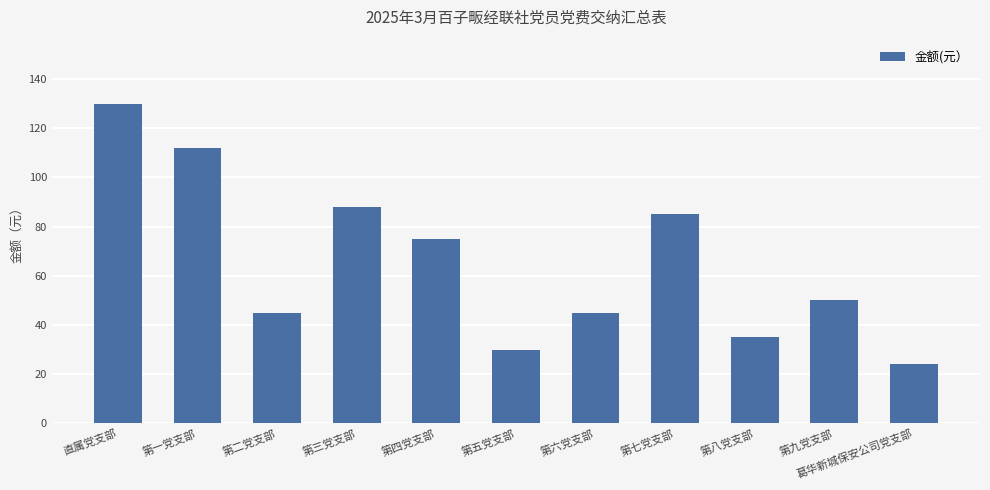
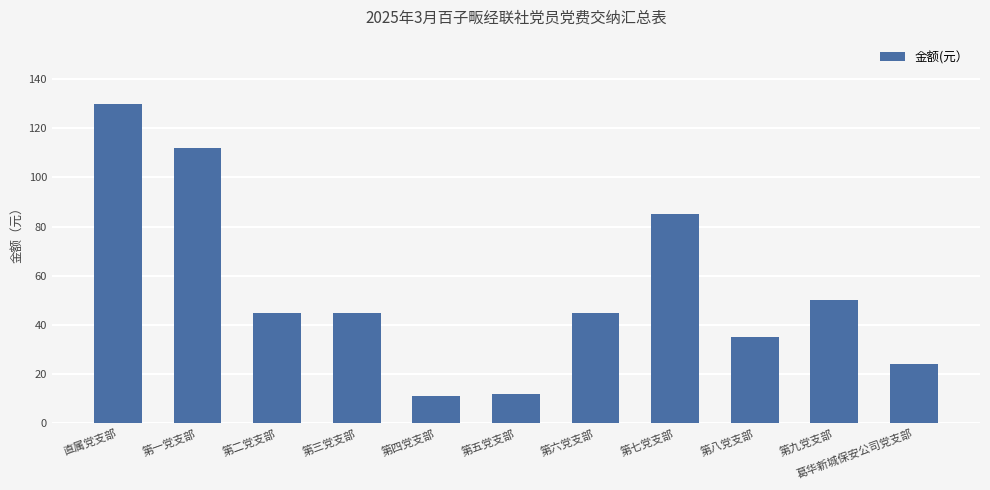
  {
    "直属党支部": 130,
    "第一党支部": 112,
    "第二党支部": 45,
-   "第三党支部": 88,
-   "第四党支部": 75,
-   "第五党支部": 30,
+   "第三党支部": 45,
+   "第四党支部": 11,
+   "第五党支部": 12,
    "第六党支部": 45,
    "第七党支部": 85,
    "第八党支部": 35,
    "第九党支部": 50,
    "葛华新城保安公司党支部": 24
  }
